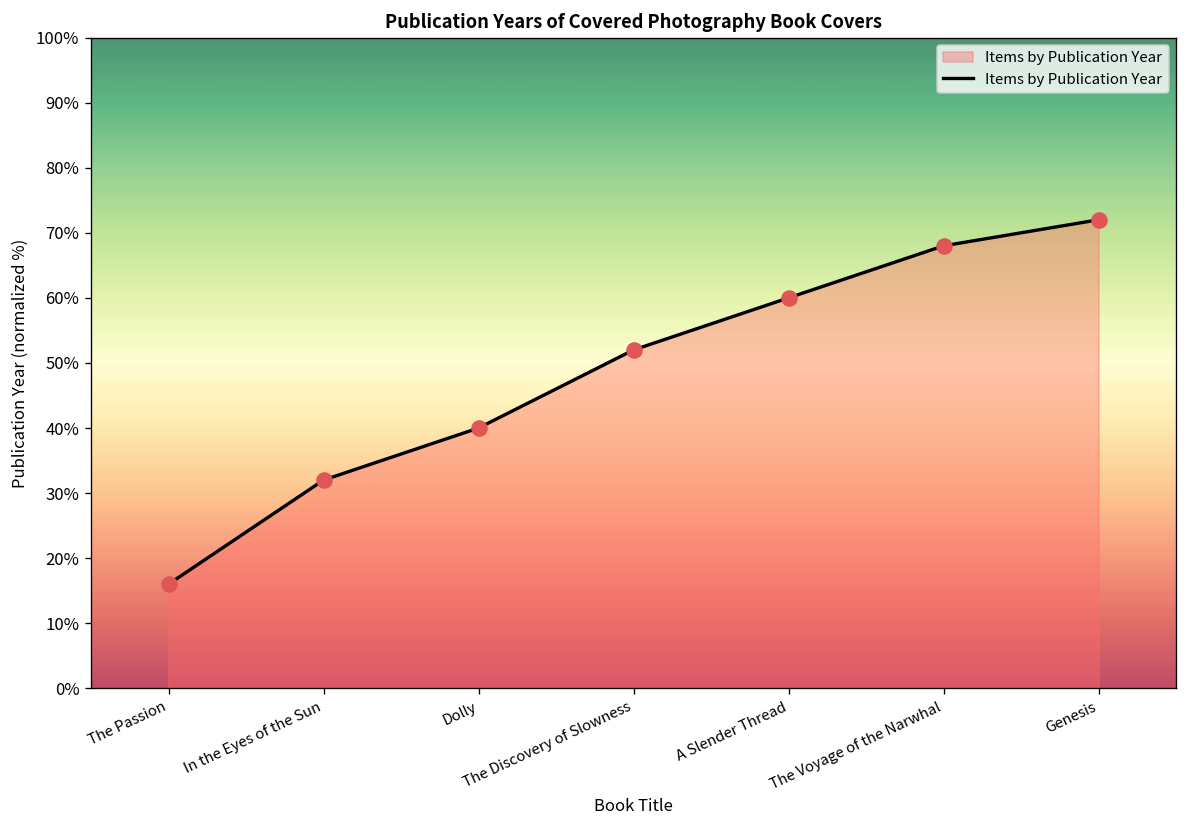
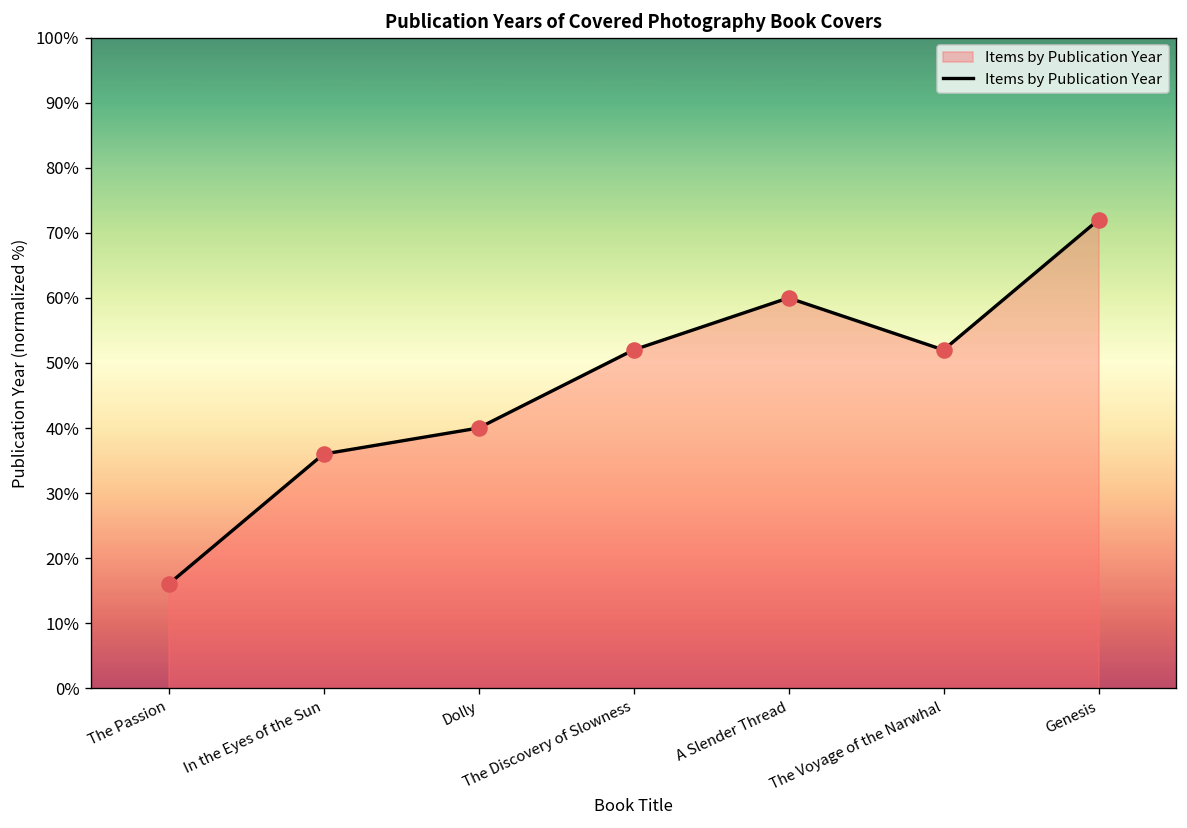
  {
    "The Passion": "16%",
-   "In the Eyes of the Sun": "32%",
+   "In the Eyes of the Sun": "36%",
    "Dolly": "40%",
    "The Discovery of Slowness": "52%",
    "A Slender Thread": "60%",
-   "The Voyage of the Narwhal": "68%",
+   "The Voyage of the Narwhal": "52%",
    "Genesis": "72%"
  }
